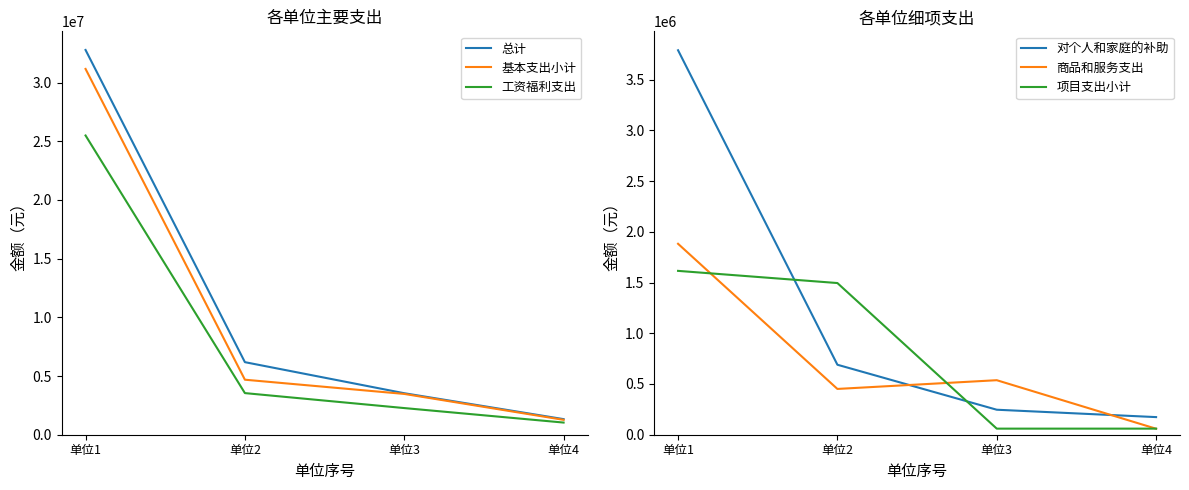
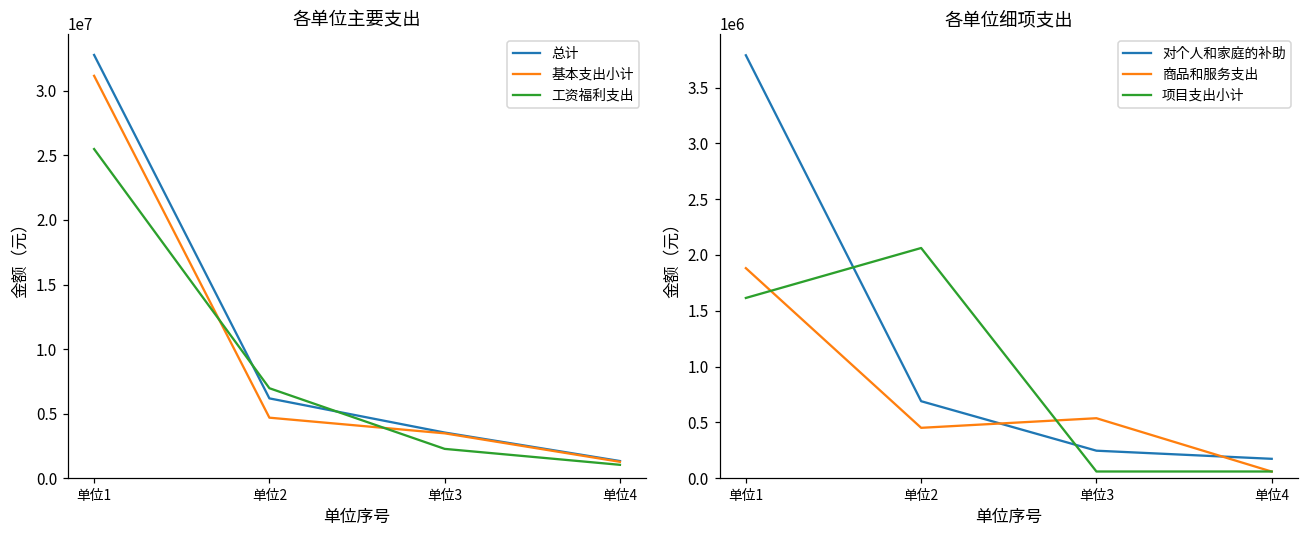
  {
    "各单位主要支出": {
      "总计": {
        "单位1": 32800000,
        "单位2": 6200000
      },
      "基本支出小计": {
        "单位1": 31200000,
        "单位2": 4700000
      },
      "工资福利支出": {
        "单位1": 25500000,
-       "单位2": 3500000,
+       "单位2": 7000000,
        "单位3": 2300000,
        "单位4": 1000000
      }
    },
    "各单位细项支出": {
      "对个人和家庭的补助": {
        "单位1": 3790000,
        "单位2": 690000,
        "单位3": 250000,
        "单位4": 170000
      },
      "商品和服务支出": {
        "单位1": 1880000,
        "单位2": 450000,
        "单位3": 540000
      },
      "项目支出小计": {
        "单位1": 1620000,
-       "单位2": 1500000,
+       "单位2": 2060000,
        "单位3": 60000
      }
    }
  }
